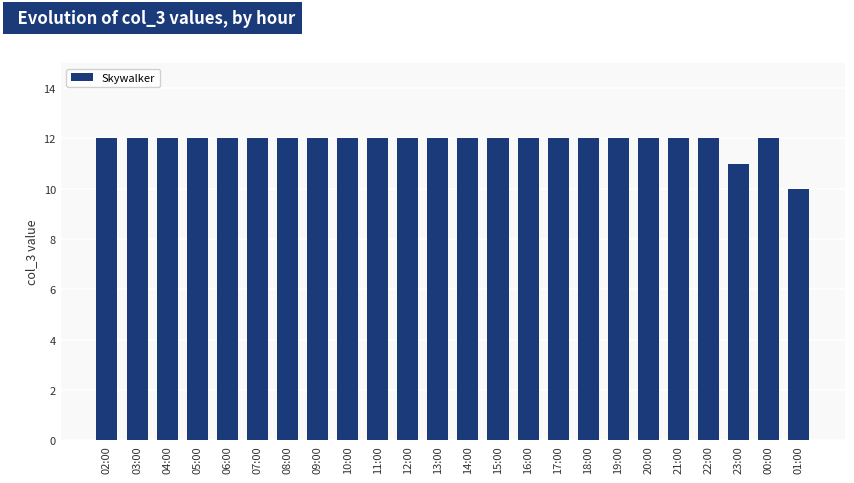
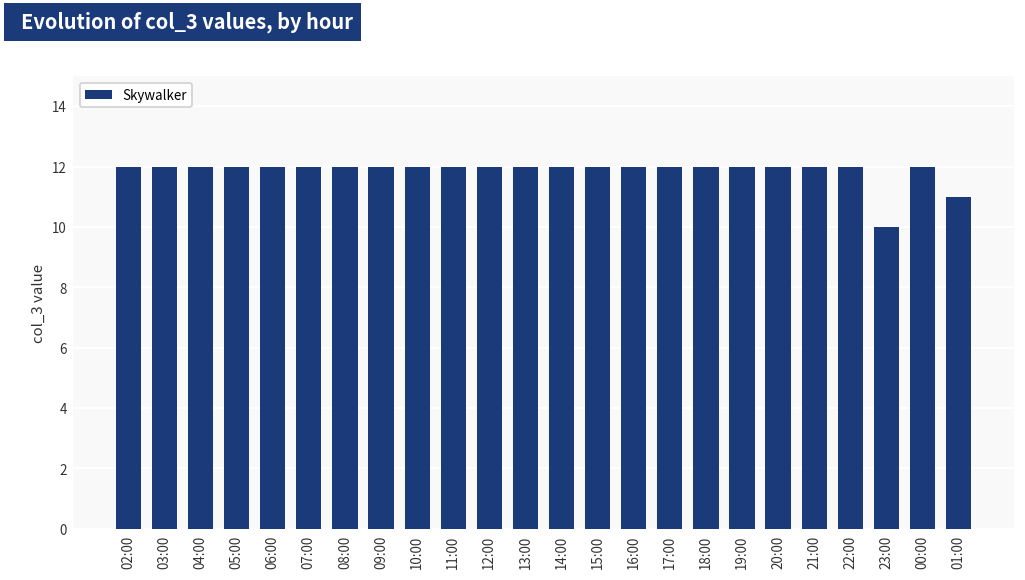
  {
    "02:00": 12,
    "03:00": 12,
    "04:00": 12,
    "05:00": 12,
    "06:00": 12,
    "07:00": 12,
    "08:00": 12,
    "09:00": 12,
    "10:00": 12,
    "11:00": 12,
    "12:00": 12,
    "13:00": 12,
    "14:00": 12,
    "15:00": 12,
    "16:00": 12,
    "17:00": 12,
    "18:00": 12,
    "19:00": 12,
    "20:00": 12,
    "21:00": 12,
    "22:00": 12,
-   "23:00": 11,
+   "23:00": 10,
    "00:00": 12,
-   "01:00": 10
+   "01:00": 11
  }
